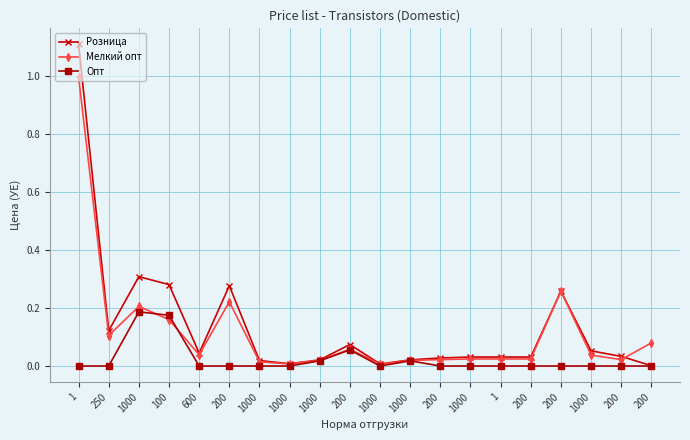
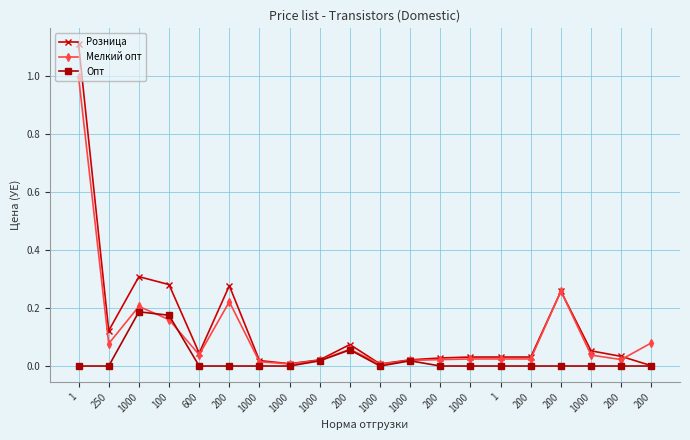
  {
    "Мелкий опт": {
-     "250": 0.11,
+     "250": 0.08,
      "100": 0.16
    }
  }
